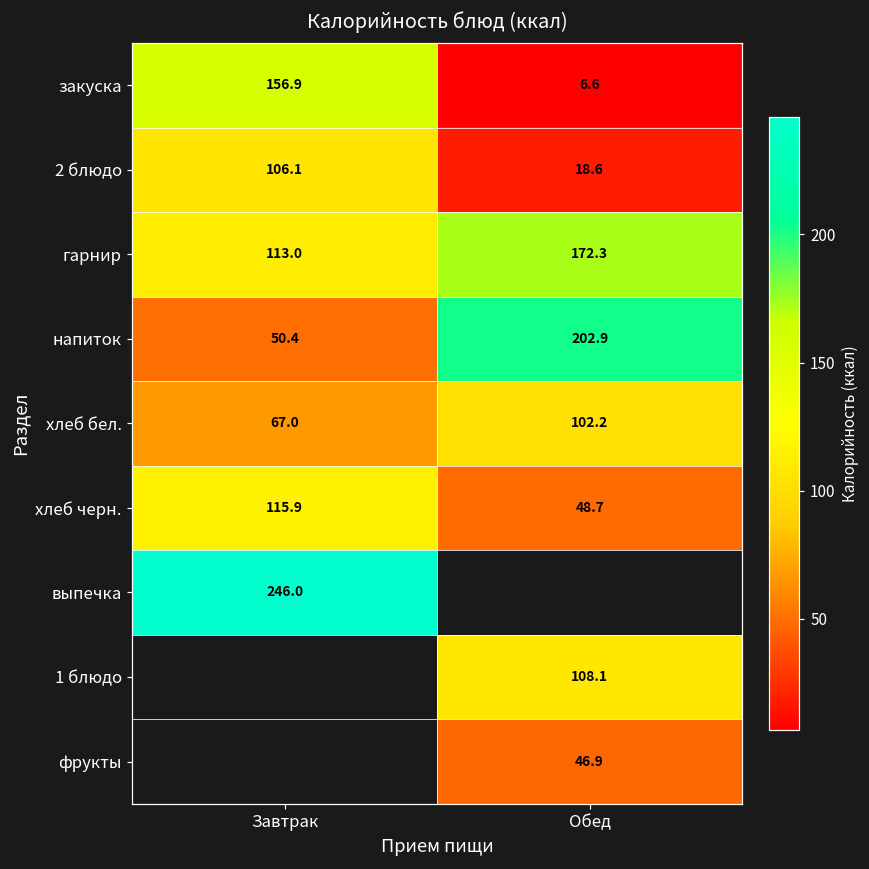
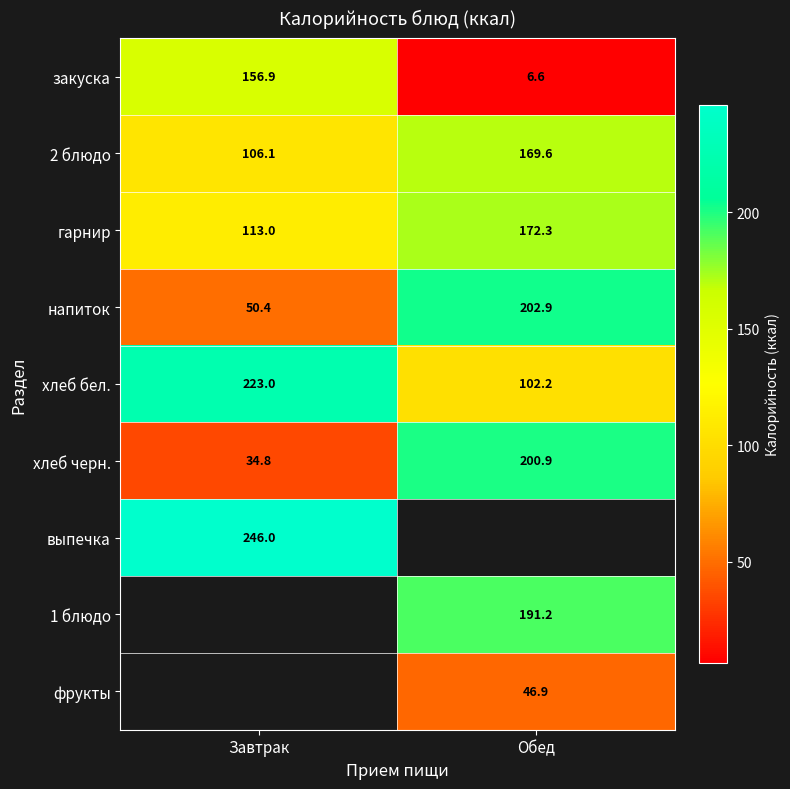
  {
    "закуска": {
      "Завтрак": 156.9,
      "Обед": 6.6
    },
    "2 блюдо": {
      "Завтрак": 106.1,
-     "Обед": 18.6
+     "Обед": 169.6
    },
    "гарнир": {
      "Завтрак": 113.0,
      "Обед": 172.3
    },
    "напиток": {
      "Завтрак": 50.4,
      "Обед": 202.9
    },
    "хлеб бел.": {
-     "Завтрак": 67.0,
+     "Завтрак": 223.0,
      "Обед": 102.2
    },
    "хлеб черн.": {
-     "Завтрак": 115.9,
-     "Обед": 48.7
+     "Завтрак": 34.8,
+     "Обед": 200.9
    },
    "выпечка": {
      "Завтрак": 246.0
    },
    "1 блюдо": {
-     "Обед": 108.1
+     "Обед": 191.2
    },
    "фрукты": {
      "Обед": 46.9
    }
  }
